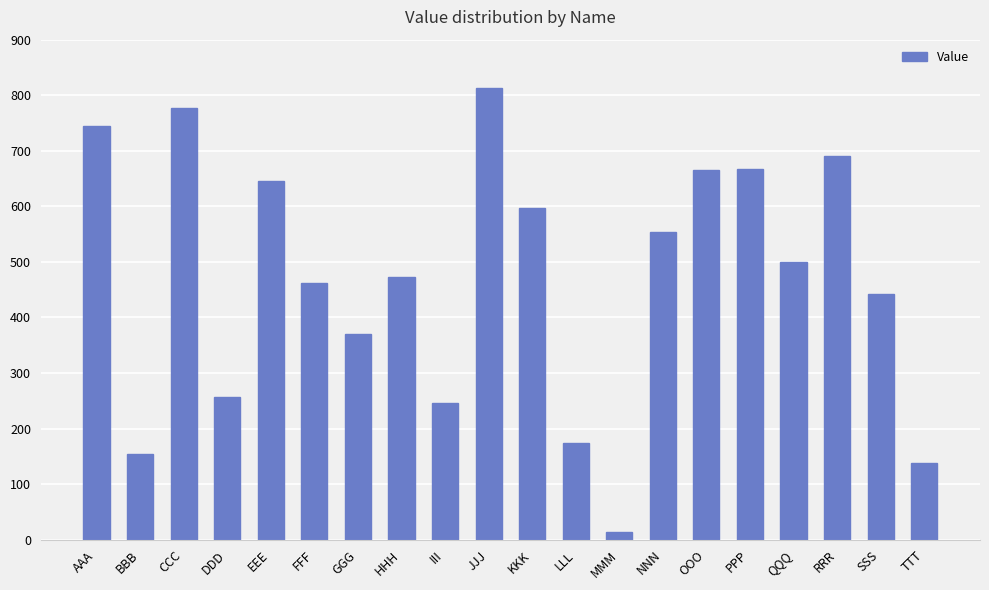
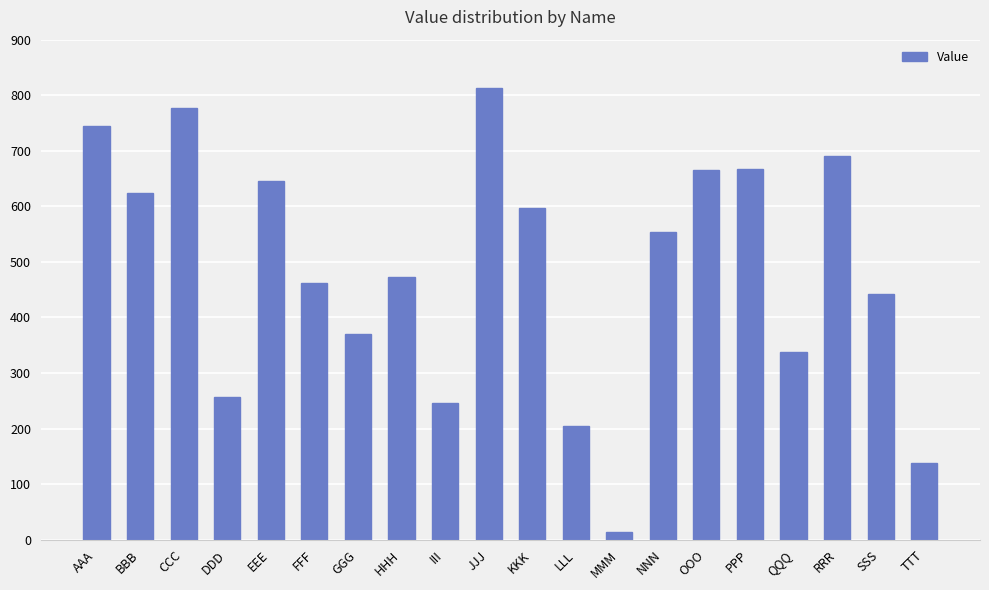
  {
    "AAA": 740,
-   "BBB": 160,
+   "BBB": 620,
    "CCC": 780,
    "DDD": 260,
    "EEE": 650,
    "FFF": 460,
    "GGG": 370,
    "HHH": 470,
    "III": 250,
    "JJJ": 810,
    "KKK": 600,
-   "LLL": 170,
+   "LLL": 200,
    "MMM": 10,
    "NNN": 550,
    "OOO": 670,
    "PPP": 670,
-   "QQQ": 500,
+   "QQQ": 340,
    "RRR": 690,
    "SSS": 440,
    "TTT": 140
  }
